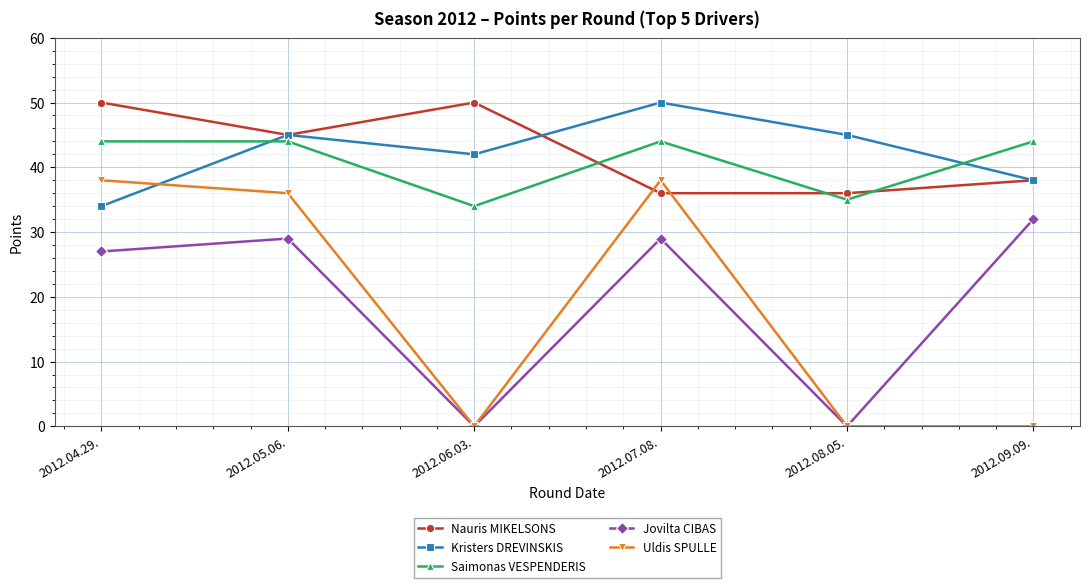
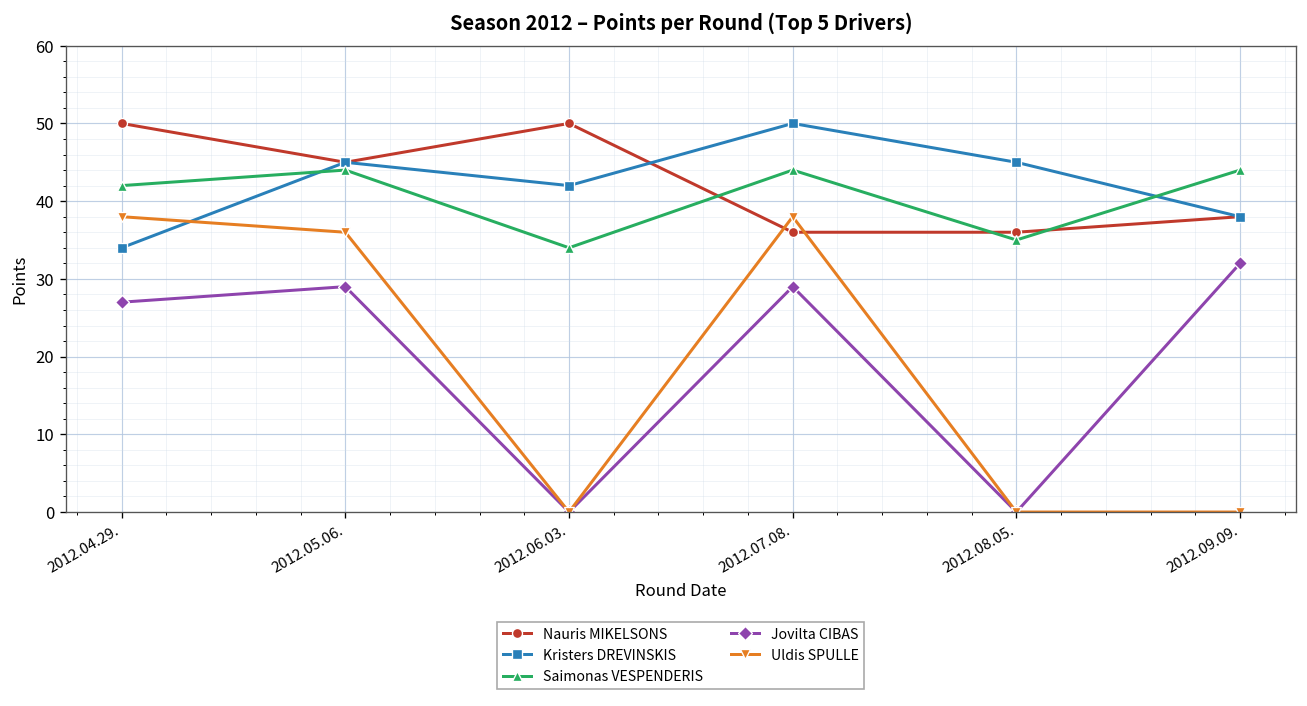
  {
    "Nauris MIKELSONS": {
      "2012.04.29.": 50,
      "2012.06.03.": 50,
      "2012.07.08.": 36,
      "2012.08.05.": 36
    },
    "Kristers DREVINSKIS": {
      "2012.04.29.": 34,
      "2012.06.03.": 42,
      "2012.07.08.": 50,
      "2012.08.05.": 45
    },
    "Saimonas VESPENDERIS": {
-     "2012.04.29.": 44,
+     "2012.04.29.": 42,
      "2012.05.06.": 44,
      "2012.06.03.": 34,
      "2012.07.08.": 44,
      "2012.08.05.": 35,
      "2012.09.09.": 44
    },
    "Jovilta CIBAS": {
      "2012.04.29.": 27,
      "2012.05.06.": 29,
      "2012.07.08.": 29,
      "2012.09.09.": 32
    },
    "Uldis SPULLE": {
      "2012.04.29.": 38,
      "2012.05.06.": 36,
      "2012.07.08.": 38,
      "2012.09.09.": 0
    }
  }
